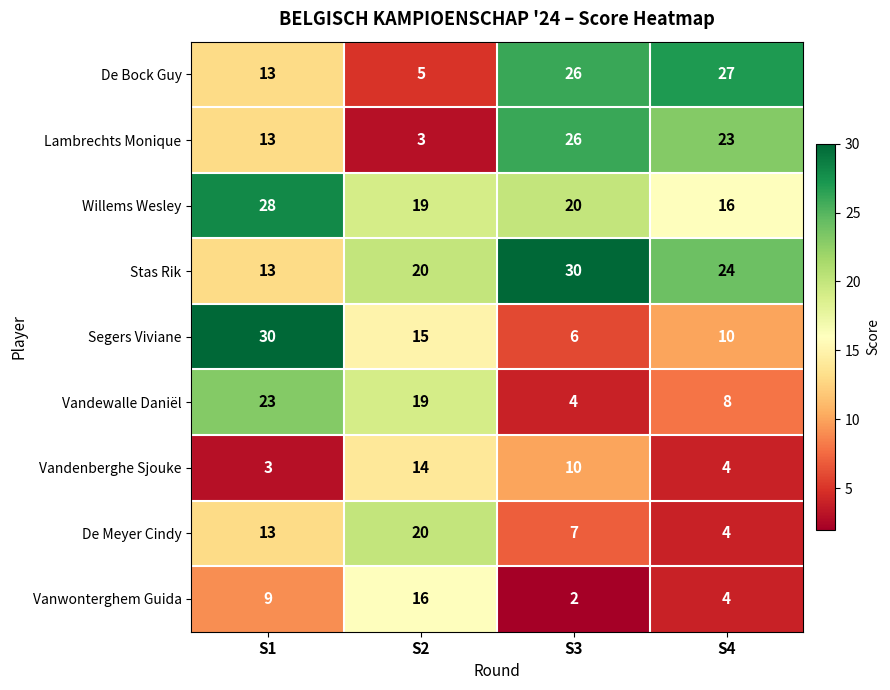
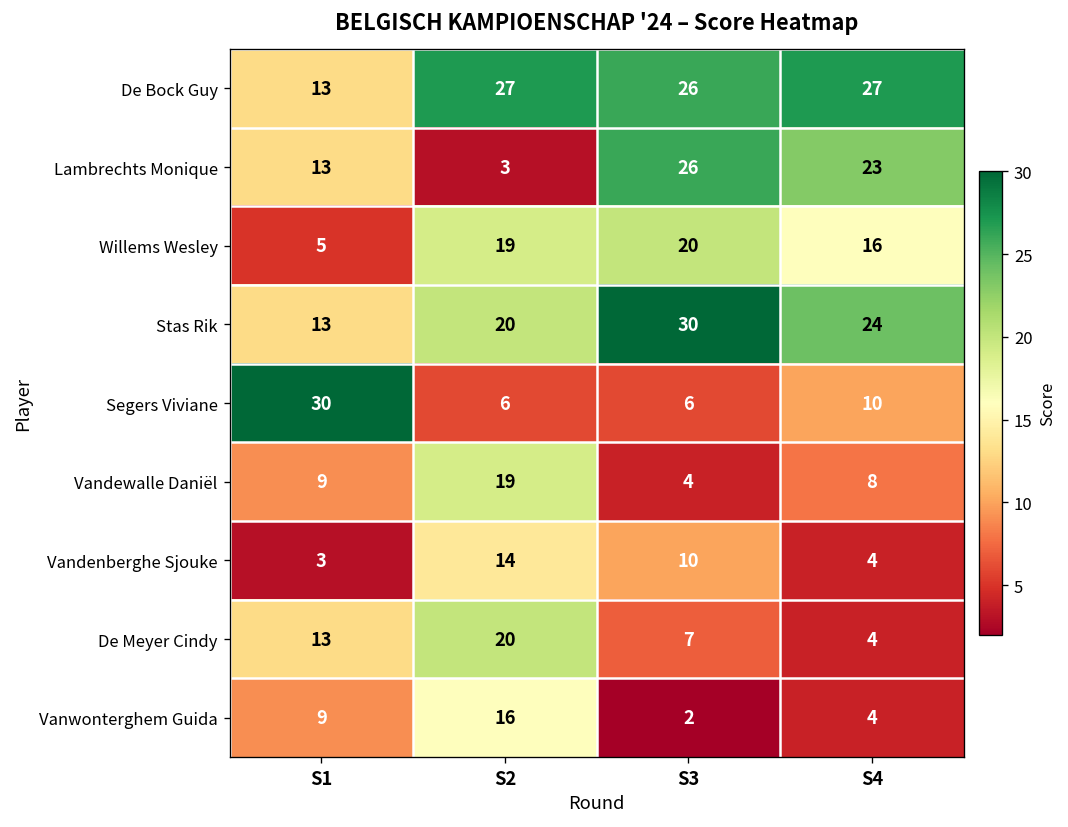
  {
    "De Bock Guy": {
      "S1": 13,
-     "S2": 5,
+     "S2": 27,
      "S3": 26,
      "S4": 27
    },
    "Lambrechts Monique": {
      "S1": 13,
      "S2": 3,
      "S3": 26,
      "S4": 23
    },
    "Willems Wesley": {
-     "S1": 28,
+     "S1": 5,
      "S2": 19,
      "S3": 20,
      "S4": 16
    },
    "Stas Rik": {
      "S1": 13,
      "S2": 20,
      "S3": 30,
      "S4": 24
    },
    "Segers Viviane": {
      "S1": 30,
-     "S2": 15,
+     "S2": 6,
      "S3": 6,
      "S4": 10
    },
    "Vandewalle Daniël": {
-     "S1": 23,
+     "S1": 9,
      "S2": 19,
      "S3": 4,
      "S4": 8
    },
    "Vandenberghe Sjouke": {
      "S1": 3,
      "S2": 14,
      "S3": 10,
      "S4": 4
    },
    "De Meyer Cindy": {
      "S1": 13,
      "S2": 20,
      "S3": 7,
      "S4": 4
    },
    "Vanwonterghem Guida": {
      "S1": 9,
      "S2": 16,
      "S3": 2,
      "S4": 4
    }
  }
